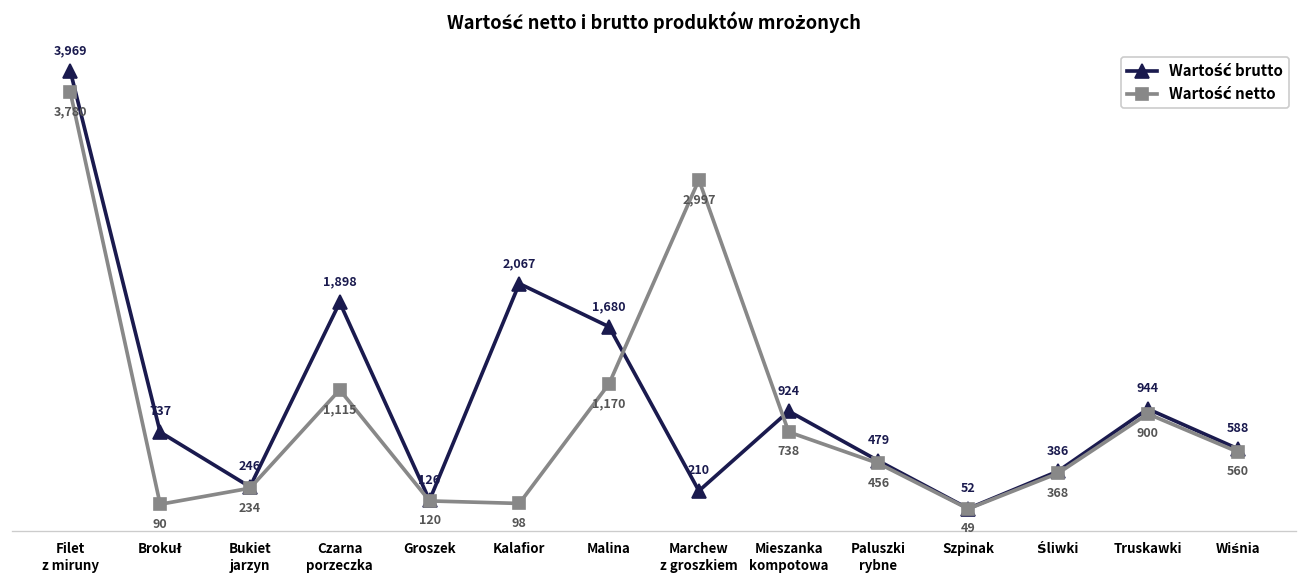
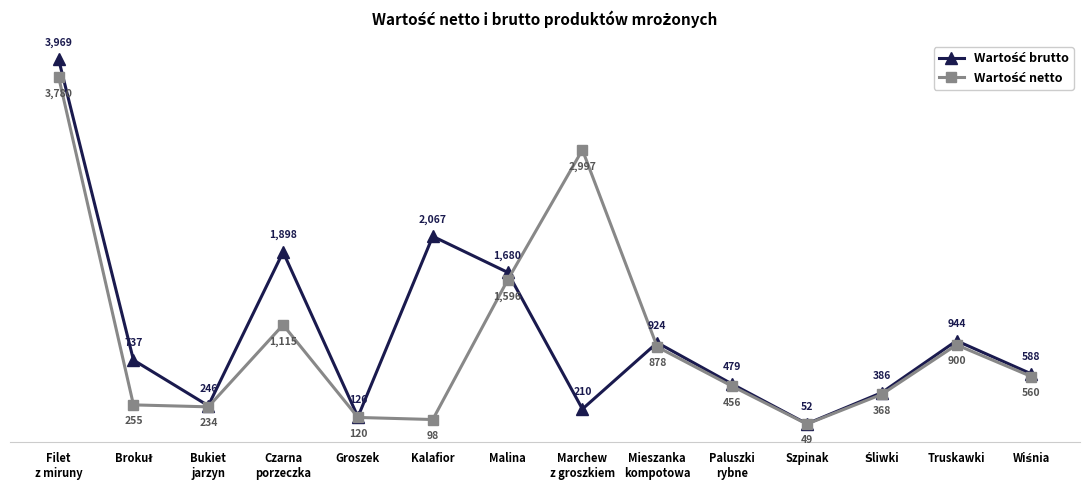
  {
    "Wartość brutto": {
      "Filet z miruny": "3,969",
      "Brokuł": "737",
      "Czarna porzeczka": "1,898",
      "Kalafior": "2,067",
      "Malina": "1,680",
      "Marchew z groszkiem": "210",
      "Mieszanka kompotowa": "924",
      "Truskawki": "944",
      "Wiśnia": "588"
    },
    "Wartość netto": {
      "Filet z miruny": "3,780",
-     "Brokuł": "90",
+     "Brokuł": "255",
      "Czarna porzeczka": "1,115",
      "Kalafior": "98",
-     "Malina": "1,170",
+     "Malina": "1,596",
      "Marchew z groszkiem": "2,997",
-     "Mieszanka kompotowa": "738",
+     "Mieszanka kompotowa": "878",
      "Truskawki": "900",
      "Wiśnia": "560"
    }
  }
